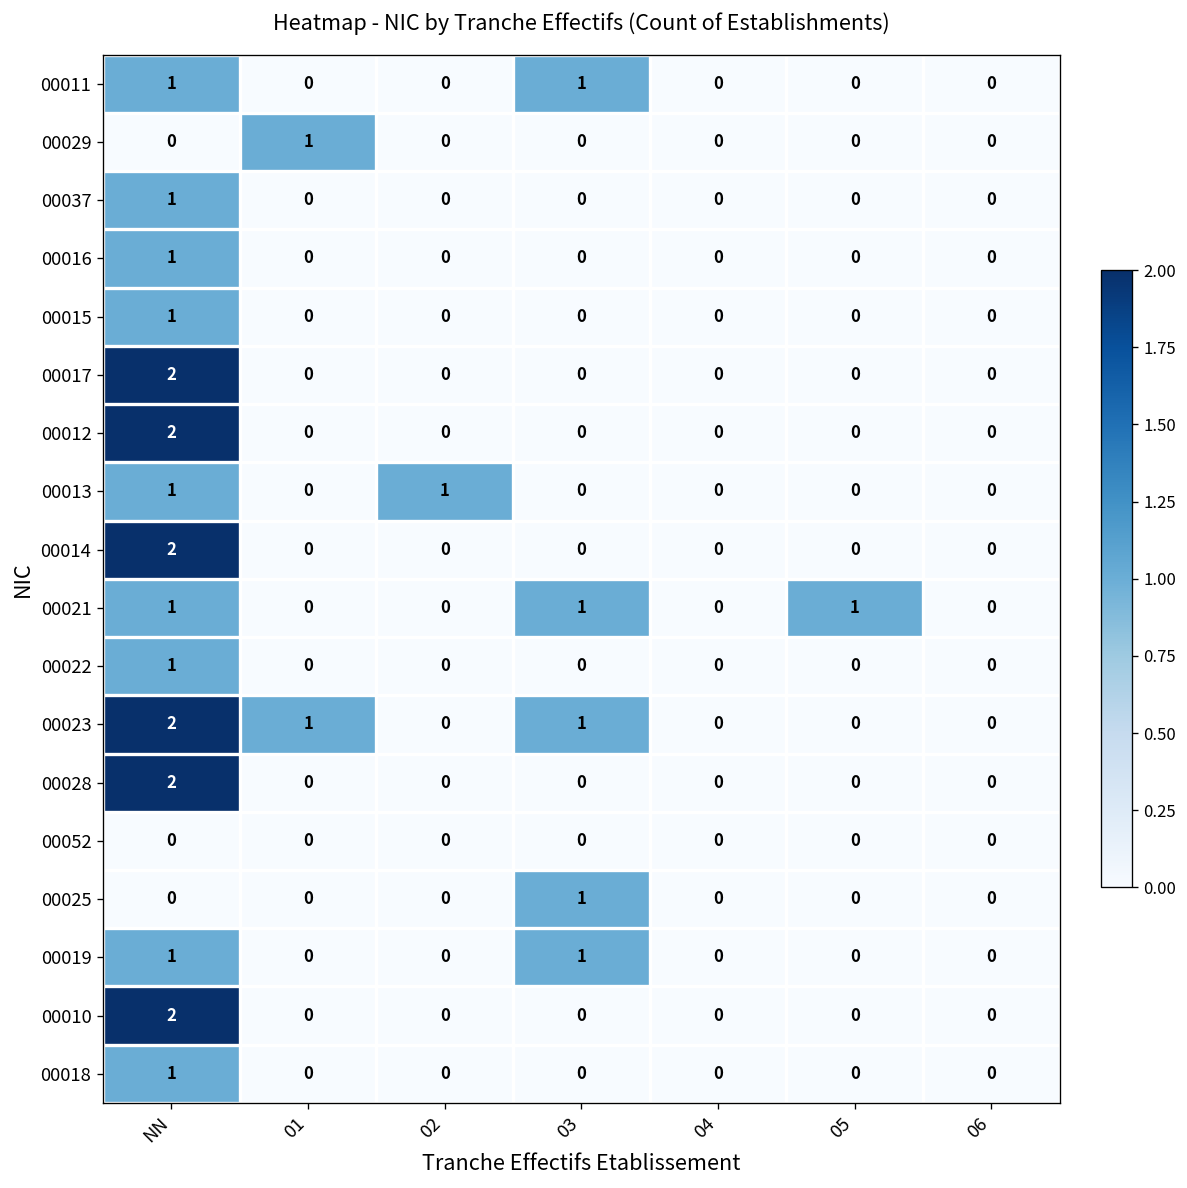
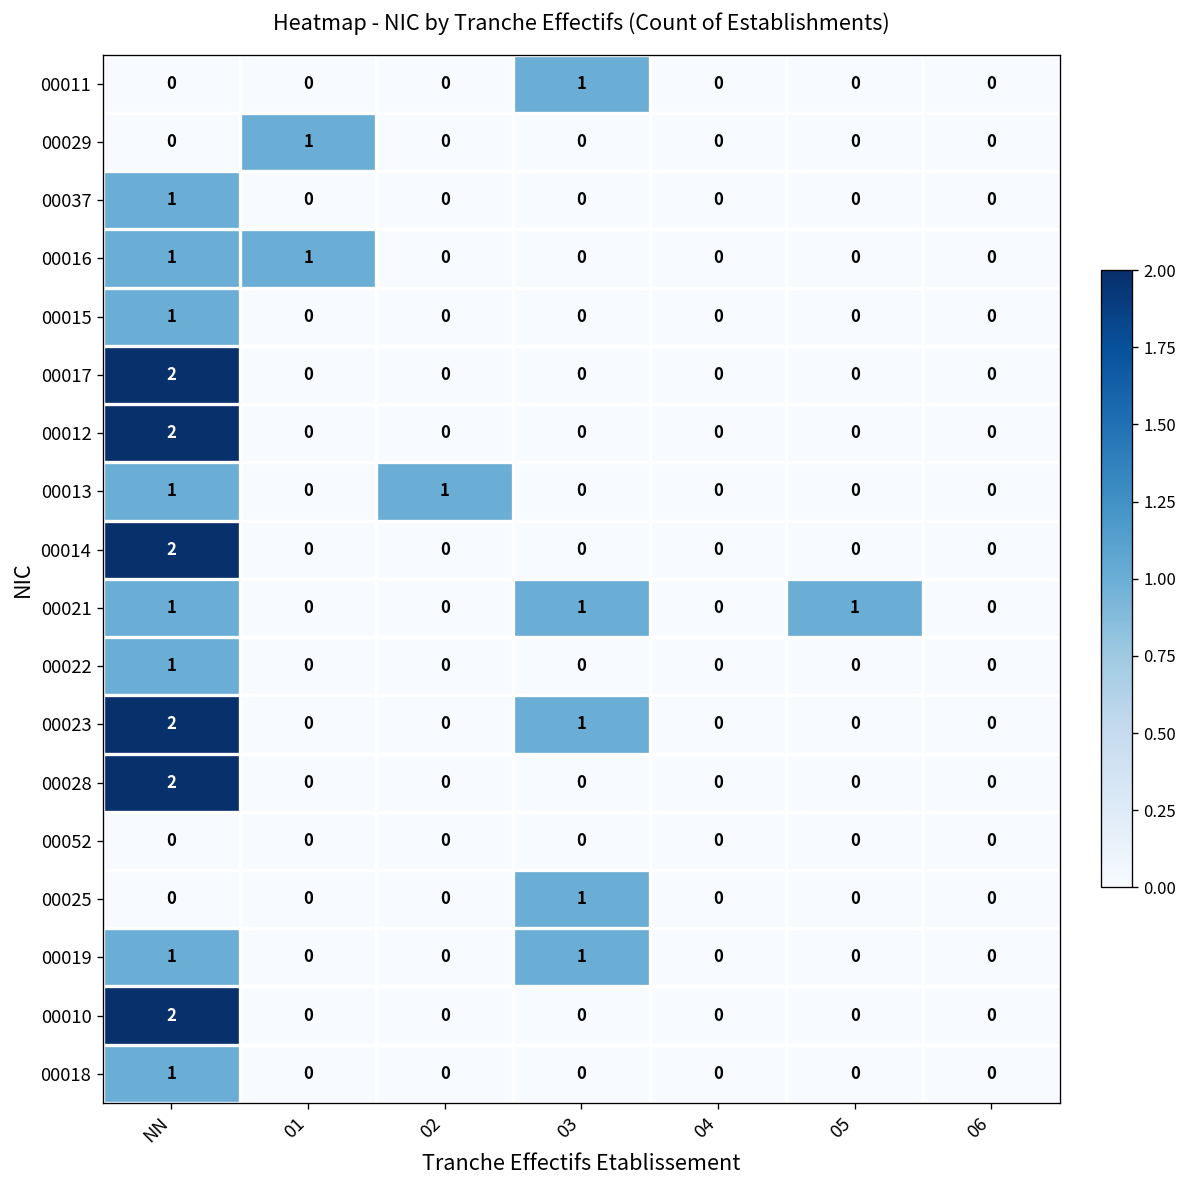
  {
    "00011": {
-     "NN": 1,
+     "NN": 0,
      "01": 0,
      "02": 0,
      "03": 1,
      "04": 0,
      "05": 0,
      "06": 0
    },
    "00029": {
      "NN": 0,
      "01": 1,
      "02": 0,
      "03": 0,
      "04": 0,
      "05": 0,
      "06": 0
    },
    "00037": {
      "NN": 1,
      "01": 0,
      "02": 0,
      "03": 0,
      "04": 0,
      "05": 0,
      "06": 0
    },
    "00016": {
      "NN": 1,
-     "01": 0,
+     "01": 1,
      "02": 0,
      "03": 0,
      "04": 0,
      "05": 0,
      "06": 0
    },
    "00015": {
      "NN": 1,
      "01": 0,
      "02": 0,
      "03": 0,
      "04": 0,
      "05": 0,
      "06": 0
    },
    "00017": {
      "NN": 2,
      "01": 0,
      "02": 0,
      "03": 0,
      "04": 0,
      "05": 0,
      "06": 0
    },
    "00012": {
      "NN": 2,
      "01": 0,
      "02": 0,
      "03": 0,
      "04": 0,
      "05": 0,
      "06": 0
    },
    "00013": {
      "NN": 1,
      "01": 0,
      "02": 1,
      "03": 0,
      "04": 0,
      "05": 0,
      "06": 0
    },
    "00014": {
      "NN": 2,
      "01": 0,
      "02": 0,
      "03": 0,
      "04": 0,
      "05": 0,
      "06": 0
    },
    "00021": {
      "NN": 1,
      "01": 0,
      "02": 0,
      "03": 1,
      "04": 0,
      "05": 1,
      "06": 0
    },
    "00022": {
      "NN": 1,
      "01": 0,
      "02": 0,
      "03": 0,
      "04": 0,
      "05": 0,
      "06": 0
    },
    "00023": {
      "NN": 2,
-     "01": 1,
+     "01": 0,
      "02": 0,
      "03": 1,
      "04": 0,
      "05": 0,
      "06": 0
    },
    "00028": {
      "NN": 2,
      "01": 0,
      "02": 0,
      "03": 0,
      "04": 0,
      "05": 0,
      "06": 0
    },
    "00052": {
      "NN": 0,
      "01": 0,
      "02": 0,
      "03": 0,
      "04": 0,
      "05": 0,
      "06": 0
    },
    "00025": {
      "NN": 0,
      "01": 0,
      "02": 0,
      "03": 1,
      "04": 0,
      "05": 0,
      "06": 0
    },
    "00019": {
      "NN": 1,
      "01": 0,
      "02": 0,
      "03": 1,
      "04": 0,
      "05": 0,
      "06": 0
    },
    "00010": {
      "NN": 2,
      "01": 0,
      "02": 0,
      "03": 0,
      "04": 0,
      "05": 0,
      "06": 0
    },
    "00018": {
      "NN": 1,
      "01": 0,
      "02": 0,
      "03": 0,
      "04": 0,
      "05": 0,
      "06": 0
    }
  }
